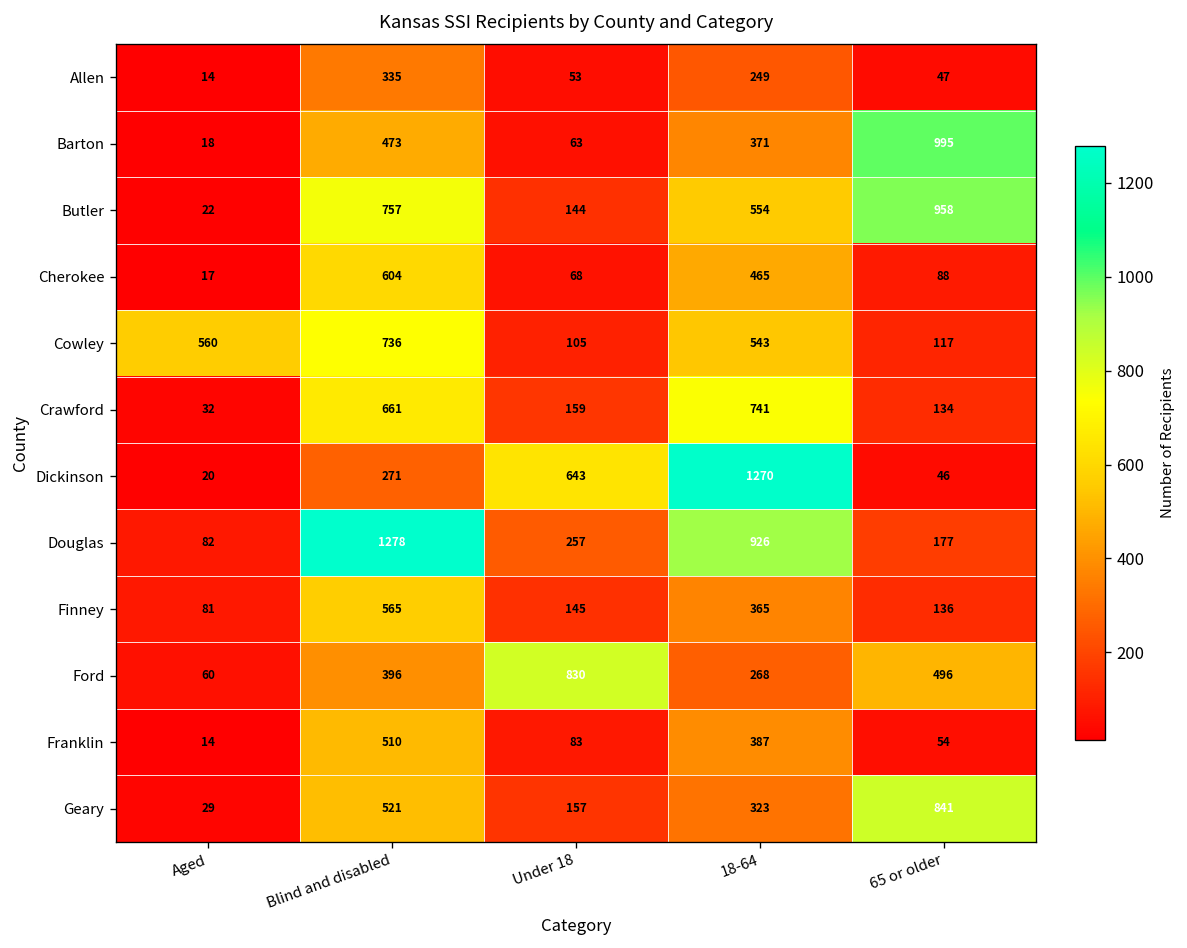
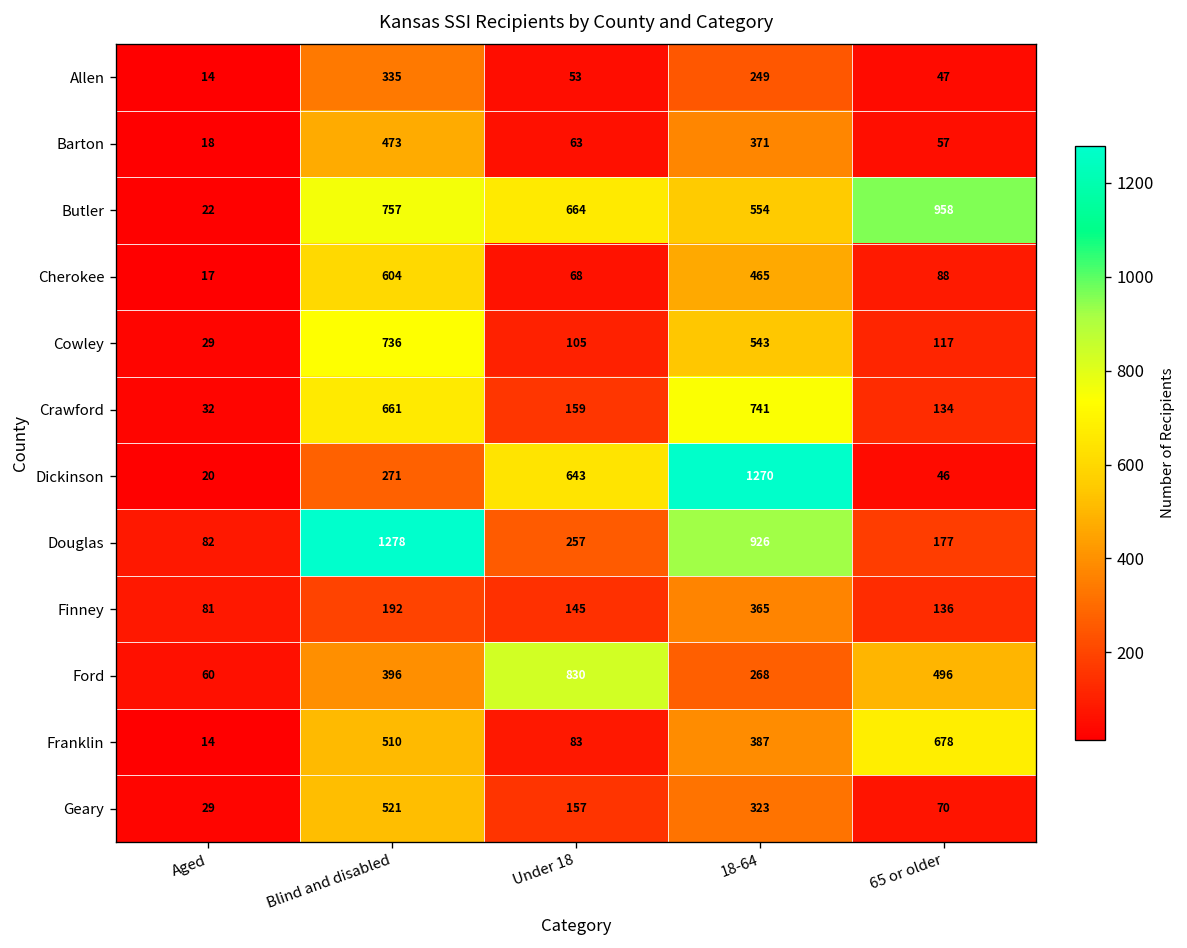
  {
    "Allen": {
      "Aged": 14,
      "Blind and disabled": 335,
      "Under 18": 53,
      "18-64": 249,
      "65 or older": 47
    },
    "Barton": {
      "Aged": 18,
      "Blind and disabled": 473,
      "Under 18": 63,
      "18-64": 371,
-     "65 or older": 995
+     "65 or older": 57
    },
    "Butler": {
      "Aged": 22,
      "Blind and disabled": 757,
-     "Under 18": 144,
+     "Under 18": 664,
      "18-64": 554,
      "65 or older": 958
    },
    "Cherokee": {
      "Aged": 17,
      "Blind and disabled": 604,
      "Under 18": 68,
      "18-64": 465,
      "65 or older": 88
    },
    "Cowley": {
-     "Aged": 560,
+     "Aged": 29,
      "Blind and disabled": 736,
      "Under 18": 105,
      "18-64": 543,
      "65 or older": 117
    },
    "Crawford": {
      "Aged": 32,
      "Blind and disabled": 661,
      "Under 18": 159,
      "18-64": 741,
      "65 or older": 134
    },
    "Dickinson": {
      "Aged": 20,
      "Blind and disabled": 271,
      "Under 18": 643,
      "18-64": 1270,
      "65 or older": 46
    },
    "Douglas": {
      "Aged": 82,
      "Blind and disabled": 1278,
      "Under 18": 257,
      "18-64": 926,
      "65 or older": 177
    },
    "Finney": {
      "Aged": 81,
-     "Blind and disabled": 565,
+     "Blind and disabled": 192,
      "Under 18": 145,
      "18-64": 365,
      "65 or older": 136
    },
    "Ford": {
      "Aged": 60,
      "Blind and disabled": 396,
      "Under 18": 830,
      "18-64": 268,
      "65 or older": 496
    },
    "Franklin": {
      "Aged": 14,
      "Blind and disabled": 510,
      "Under 18": 83,
      "18-64": 387,
-     "65 or older": 54
+     "65 or older": 678
    },
    "Geary": {
      "Aged": 29,
      "Blind and disabled": 521,
      "Under 18": 157,
      "18-64": 323,
-     "65 or older": 841
+     "65 or older": 70
    }
  }
